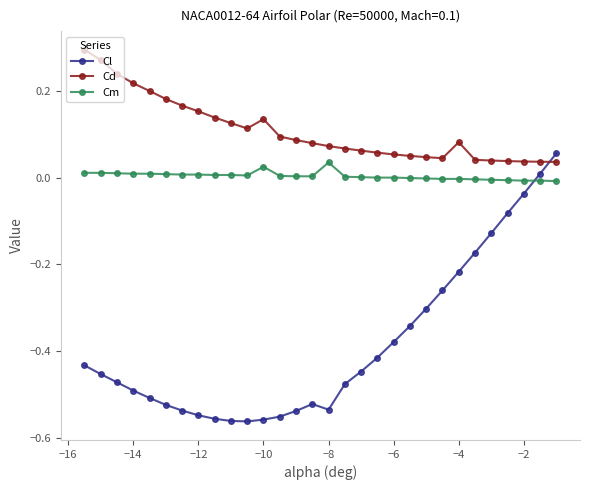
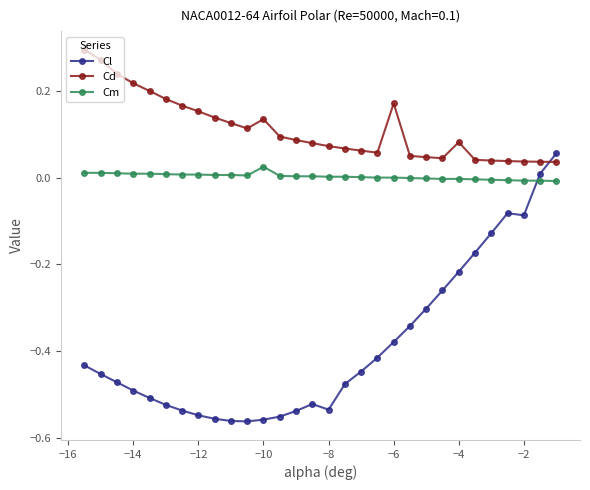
  {
    "Cl": {
      "−14": -0.49,
      "−12": -0.55,
      "−10": -0.56,
      "−8": -0.54,
      "−6": -0.38,
      "−4": -0.22,
-     "−2": -0.04
+     "−2": -0.09
    },
    "Cd": {
      "−14": 0.22,
      "−12": 0.15,
      "−10": 0.13,
      "−8": 0.07,
-     "−6": 0.05,
+     "−6": 0.17,
      "−4": 0.08,
      "−2": 0.04
    },
    "Cm": {
      "−14": 0.01,
      "−12": 0.01,
      "−10": 0.03,
-     "−8": 0.04,
+     "−8": 0.00,
      "−6": 0.00,
      "−4": 0.00,
      "−2": -0.01
    }
  }
